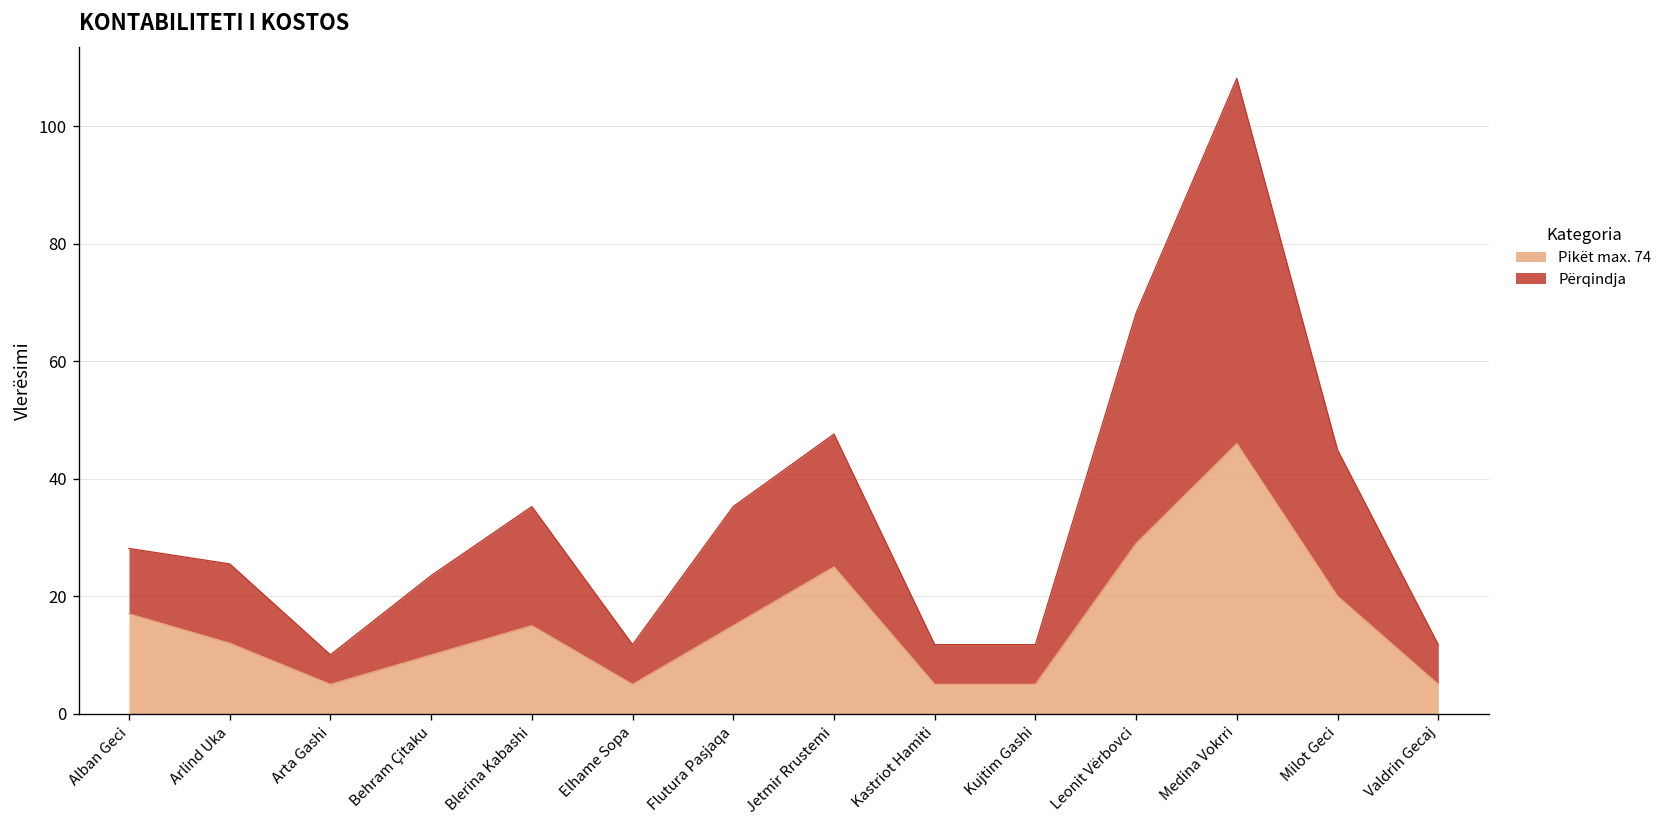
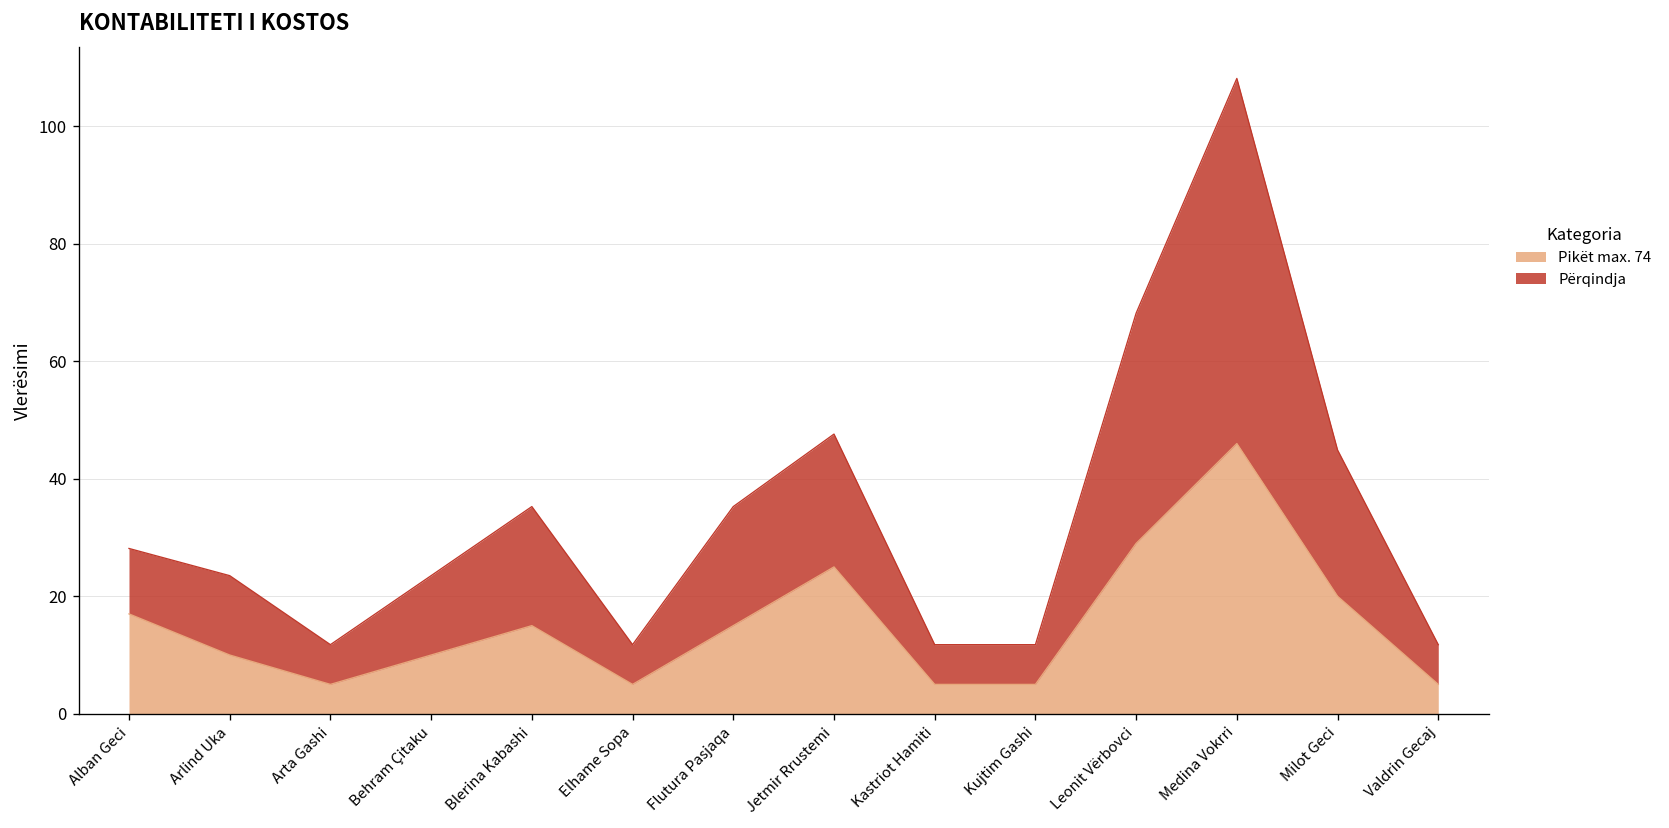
  {
    "Pikët max. 74": {
      "Alban Geci": 17,
-     "Arlind Uka": 12,
+     "Arlind Uka": 10,
      "Arta Gashi": 5,
      "Behram Çitaku": 10,
      "Blerina Kabashi": 15,
      "Elhame Sopa": 5,
      "Flutura Pasjaqa": 15,
      "Jetmir Rrustemi": 25,
      "Kastriot Hamiti": 5,
      "Kujtim Gashi": 5,
      "Leonit Vërbovci": 29,
      "Medina Vokrri": 46,
      "Milot Geci": 20,
      "Valdrin Gecaj": 5
    },
    "Përqindja": {
      "Alban Geci": 11,
      "Arlind Uka": 14,
-     "Arta Gashi": 5,
+     "Arta Gashi": 7,
      "Behram Çitaku": 14,
      "Blerina Kabashi": 20,
      "Elhame Sopa": 7,
      "Flutura Pasjaqa": 20,
      "Jetmir Rrustemi": 23,
      "Kastriot Hamiti": 7,
      "Kujtim Gashi": 7,
      "Leonit Vërbovci": 39,
      "Medina Vokrri": 62,
      "Milot Geci": 25,
      "Valdrin Gecaj": 7
    }
  }
